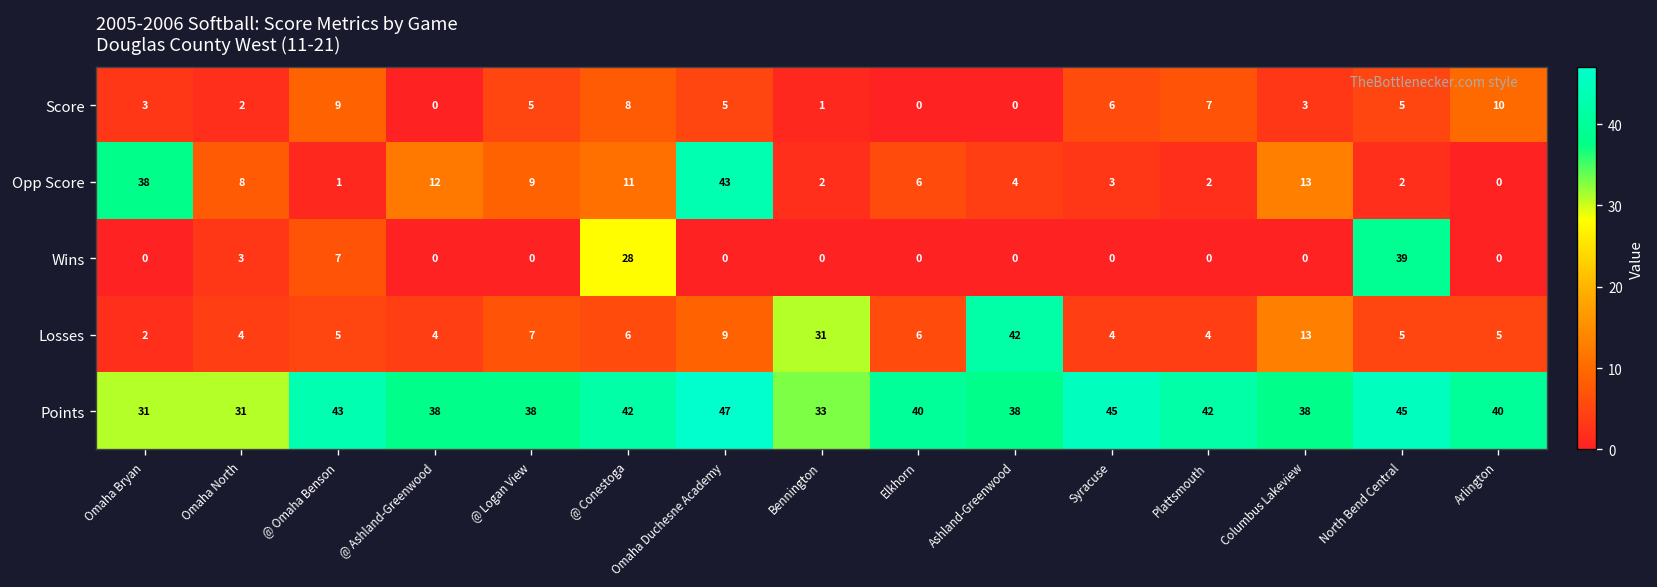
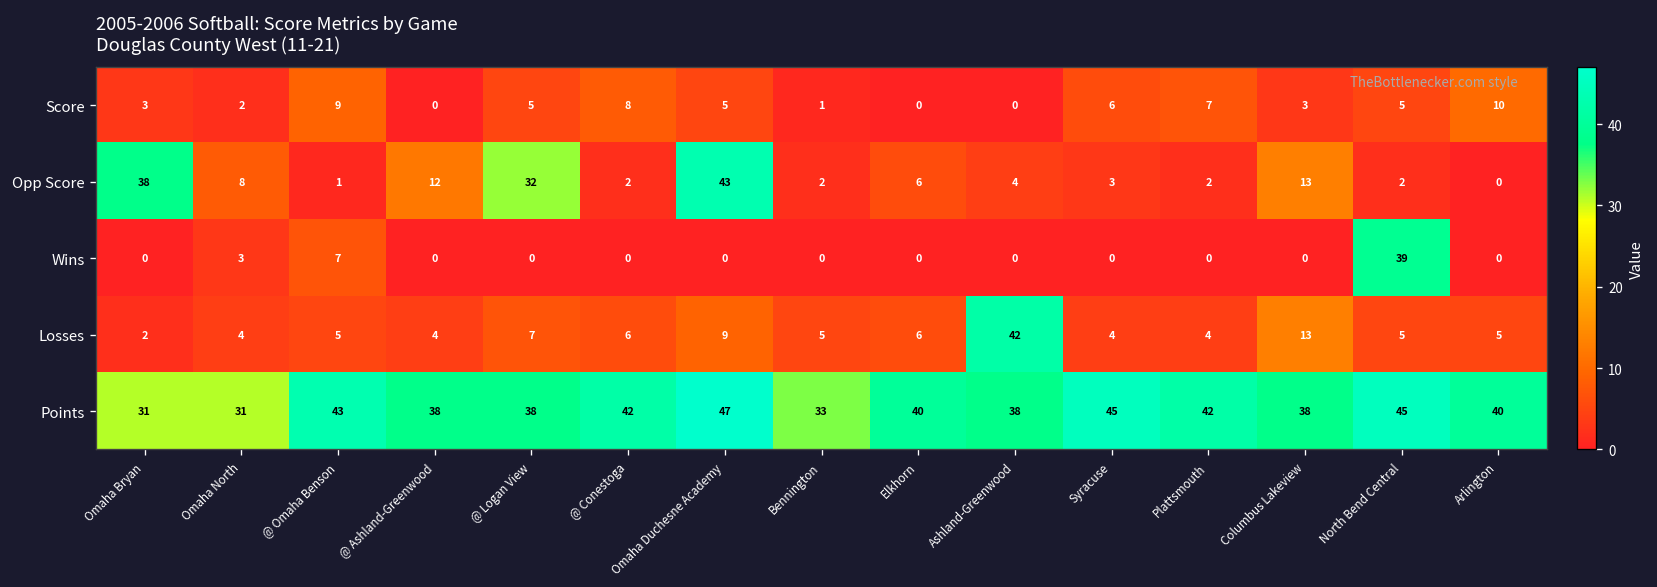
  {
    "Score": {
      "Omaha Bryan": 3,
      "Omaha North": 2,
      "@ Omaha Benson": 9,
      "@ Ashland-Greenwood": 0,
      "@ Logan View": 5,
      "@ Conestoga": 8,
      "Omaha Duchesne Academy": 5,
      "Bennington": 1,
      "Elkhorn": 0,
      "Ashland-Greenwood": 0,
      "Syracuse": 6,
      "Plattsmouth": 7,
      "Columbus Lakeview": 3,
      "Arlington": 10
    },
    "Opp Score": {
      "Omaha Bryan": 38,
      "Omaha North": 8,
      "@ Omaha Benson": 1,
      "@ Ashland-Greenwood": 12,
-     "@ Logan View": 9,
-     "@ Conestoga": 11,
+     "@ Logan View": 32,
+     "@ Conestoga": 2,
      "Omaha Duchesne Academy": 43,
      "Bennington": 2,
      "Elkhorn": 6,
      "Ashland-Greenwood": 4,
      "Syracuse": 3,
      "Plattsmouth": 2,
      "Columbus Lakeview": 13,
      "North Bend Central": 2,
      "Arlington": 0
    },
    "Wins": {
      "Omaha Bryan": 0,
      "Omaha North": 3,
      "@ Omaha Benson": 7,
      "@ Ashland-Greenwood": 0,
      "@ Logan View": 0,
-     "@ Conestoga": 28,
+     "@ Conestoga": 0,
      "Omaha Duchesne Academy": 0,
      "Bennington": 0,
      "Elkhorn": 0,
      "Ashland-Greenwood": 0,
      "Syracuse": 0,
      "Plattsmouth": 0,
      "Columbus Lakeview": 0,
      "North Bend Central": 39,
      "Arlington": 0
    },
    "Losses": {
      "Omaha Bryan": 2,
      "Omaha North": 4,
      "@ Omaha Benson": 5,
      "@ Ashland-Greenwood": 4,
      "@ Logan View": 7,
      "@ Conestoga": 6,
      "Omaha Duchesne Academy": 9,
-     "Bennington": 31,
+     "Bennington": 5,
      "Elkhorn": 6,
      "Ashland-Greenwood": 42,
      "Syracuse": 4,
      "Plattsmouth": 4,
      "Columbus Lakeview": 13,
      "North Bend Central": 5,
      "Arlington": 5
    },
    "Points": {
      "Omaha Bryan": 31,
      "Omaha North": 31,
      "@ Omaha Benson": 43,
      "@ Ashland-Greenwood": 38,
      "@ Logan View": 38,
      "@ Conestoga": 42,
      "Omaha Duchesne Academy": 47,
      "Bennington": 33,
      "Elkhorn": 40,
      "Ashland-Greenwood": 38,
      "Syracuse": 45,
      "Plattsmouth": 42,
      "Columbus Lakeview": 38,
      "North Bend Central": 45,
      "Arlington": 40
    }
  }
